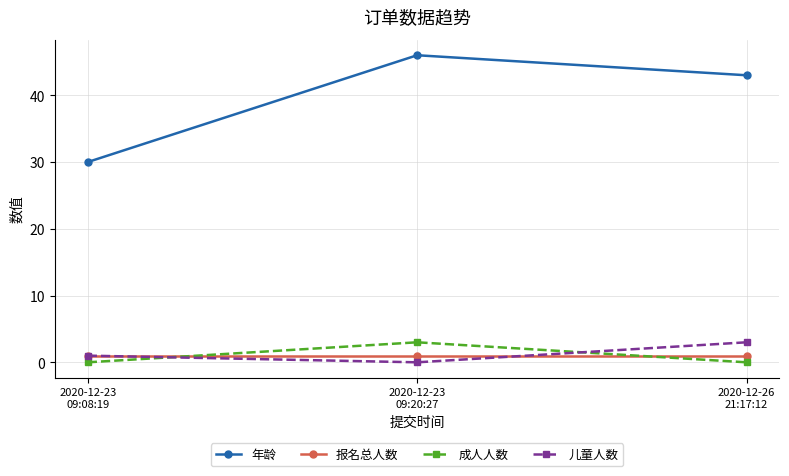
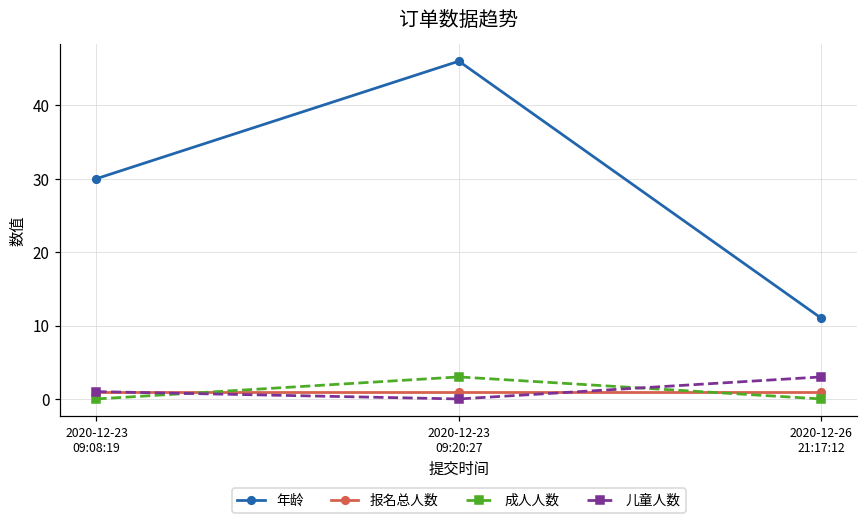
  {
    "年龄": {
      "2020-12-23 09:08:19": 30,
      "2020-12-23 09:20:27": 46,
-     "2020-12-26 21:17:12": 43
+     "2020-12-26 21:17:12": 11
    },
    "报名总人数": {
      "2020-12-23 09:20:27": 1,
      "2020-12-26 21:17:12": 1
    },
    "成人人数": {
      "2020-12-23 09:08:19": 0,
      "2020-12-23 09:20:27": 3,
      "2020-12-26 21:17:12": 0
    },
    "儿童人数": {
      "2020-12-23 09:20:27": 0,
      "2020-12-26 21:17:12": 3
    }
  }
